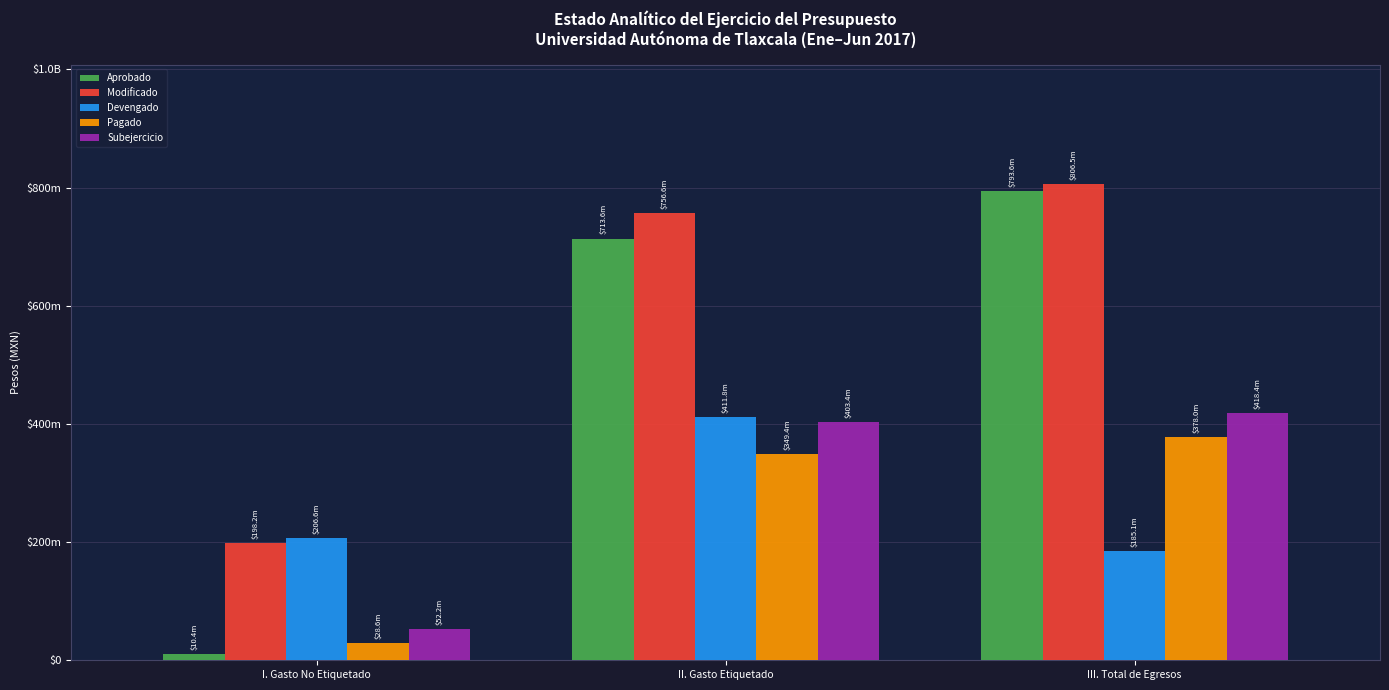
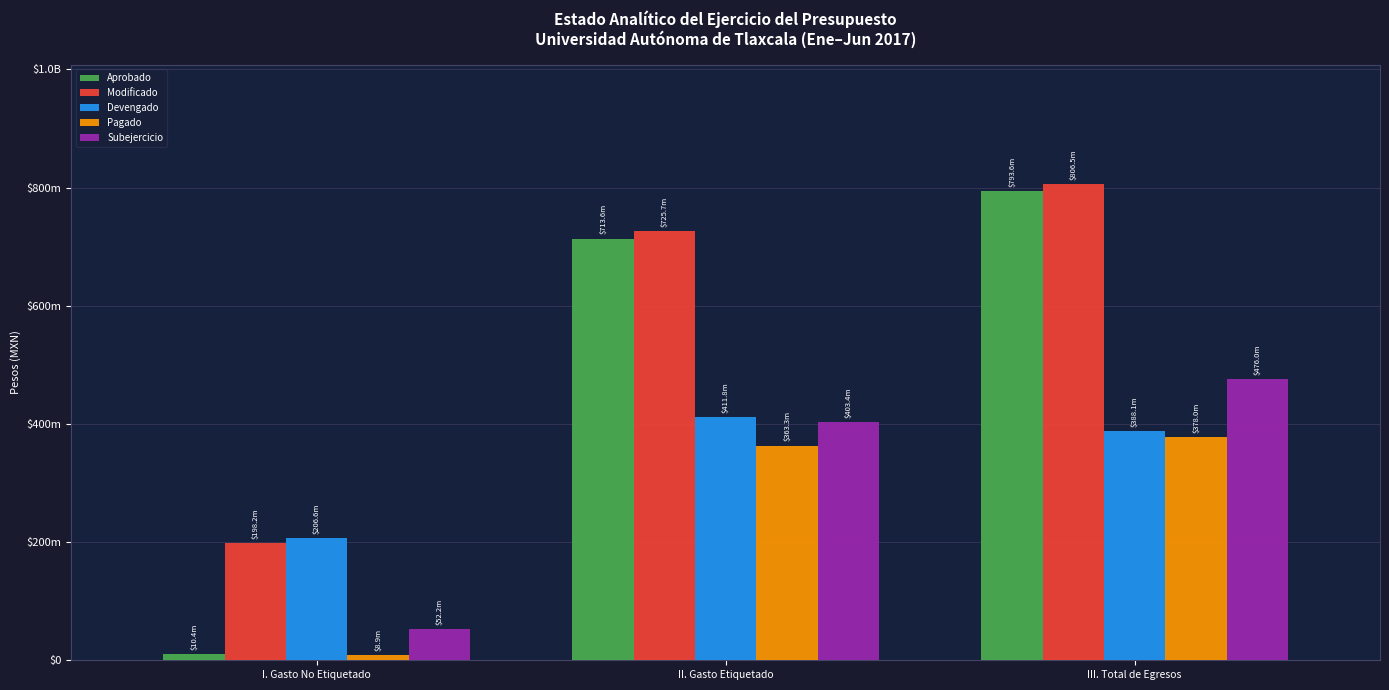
  {
    "Aprobado": {
      "I. Gasto No Etiquetado": "$10.4m",
      "II. Gasto Etiquetado": "$713.6m",
      "III. Total de Egresos": "$793.6m"
    },
    "Modificado": {
      "I. Gasto No Etiquetado": "$198.2m",
-     "II. Gasto Etiquetado": "$756.6m",
+     "II. Gasto Etiquetado": "$725.7m",
      "III. Total de Egresos": "$806.5m"
    },
    "Devengado": {
      "I. Gasto No Etiquetado": "$206.6m",
      "II. Gasto Etiquetado": "$411.8m",
-     "III. Total de Egresos": "$185.1m"
+     "III. Total de Egresos": "$388.1m"
    },
    "Pagado": {
-     "I. Gasto No Etiquetado": "$28.6m",
-     "II. Gasto Etiquetado": "$349.4m",
+     "I. Gasto No Etiquetado": "$8.9m",
+     "II. Gasto Etiquetado": "$363.3m",
      "III. Total de Egresos": "$378.0m"
    },
    "Subejercicio": {
      "I. Gasto No Etiquetado": "$52.2m",
      "II. Gasto Etiquetado": "$403.4m",
-     "III. Total de Egresos": "$418.4m"
+     "III. Total de Egresos": "$476.0m"
    }
  }
